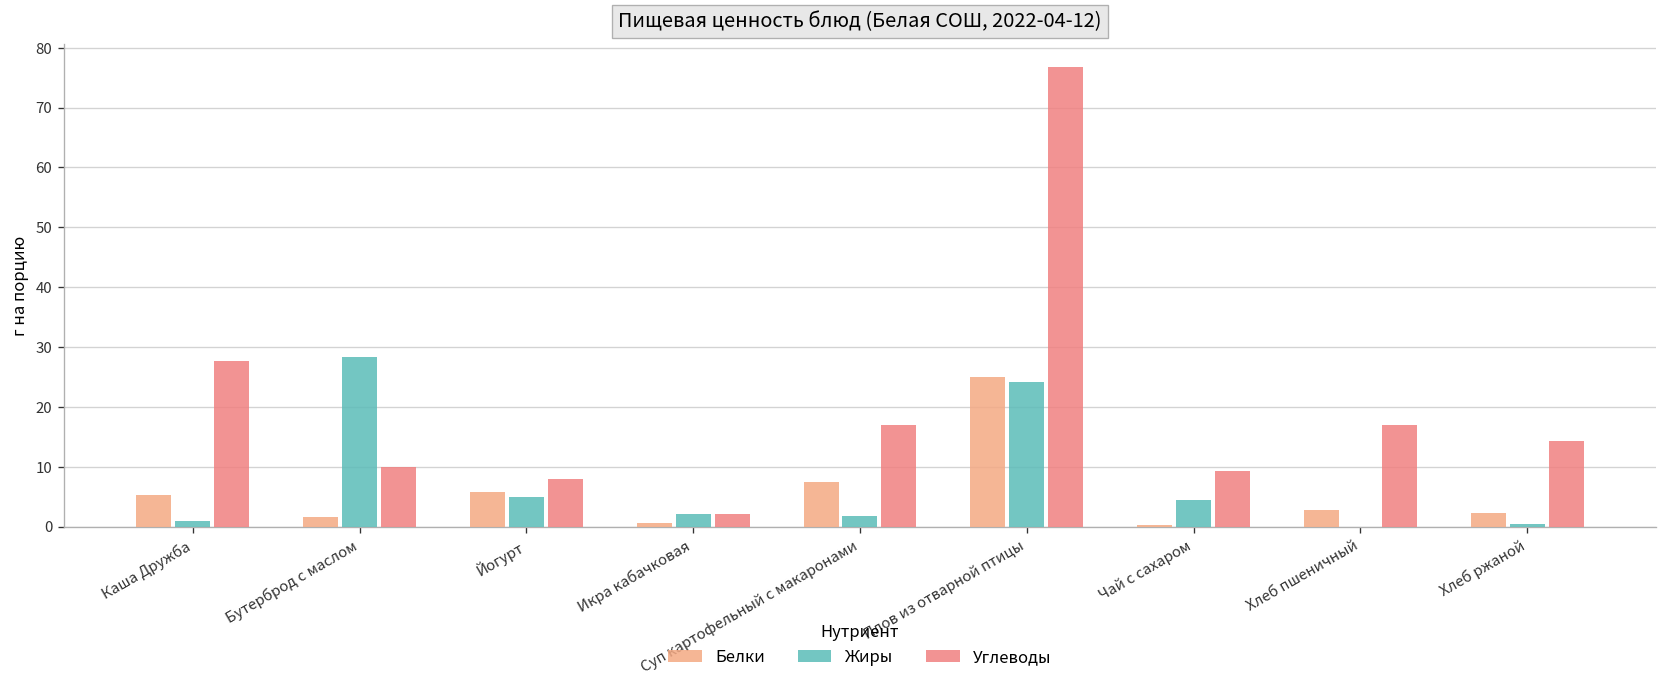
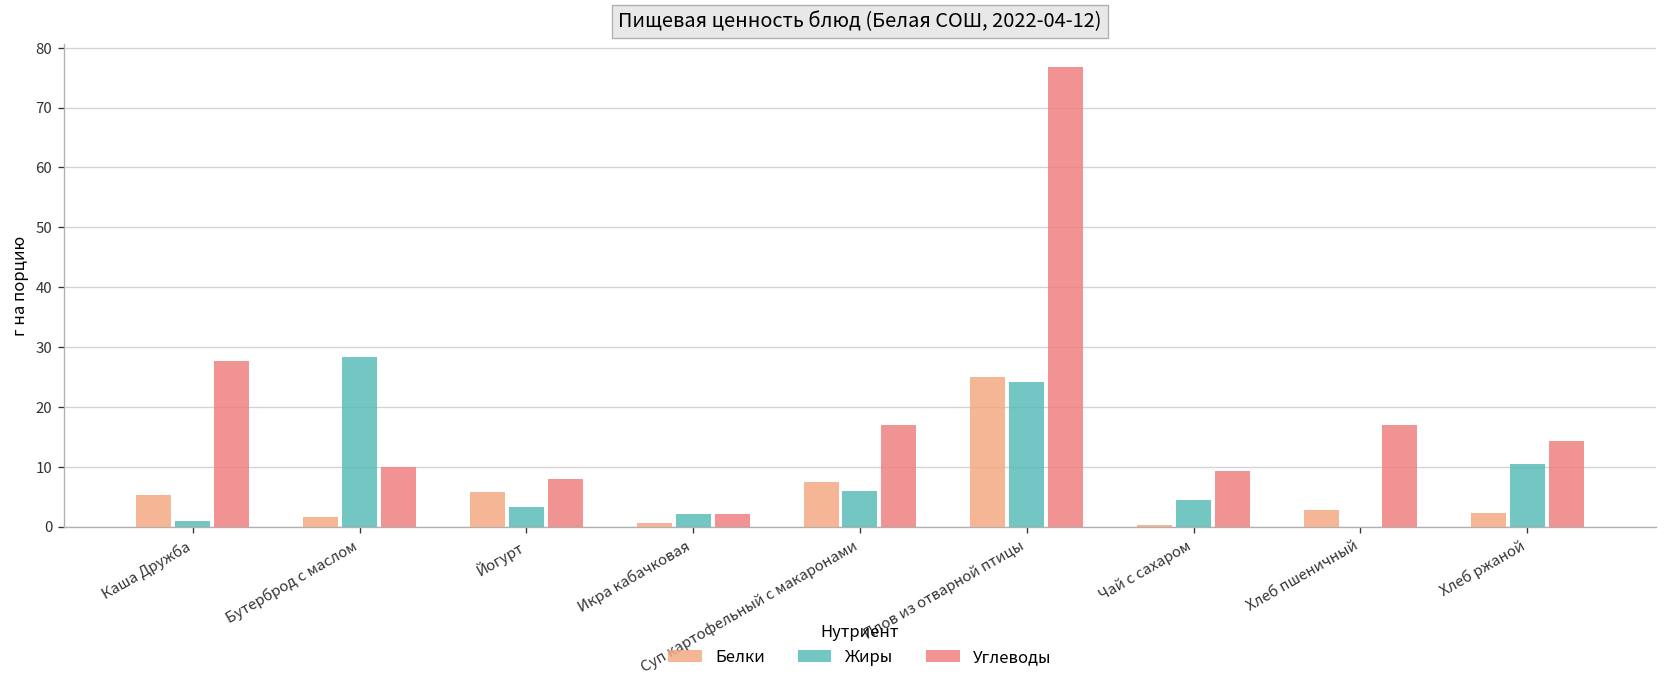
  {
    "Жиры": {
      "Каша Дружба": 1,
      "Бутерброд с маслом": 28,
-     "Йогурт": 5,
+     "Йогурт": 3,
      "Икра кабачковая": 2,
-     "Суп картофельный с макаронами": 2,
+     "Суп картофельный с макаронами": 6,
      "Плов из отварной птицы": 24,
      "Чай с сахаром": 5,
      "Хлеб пшеничный": 0,
-     "Хлеб ржаной": 0
+     "Хлеб ржаной": 11
    }
  }
